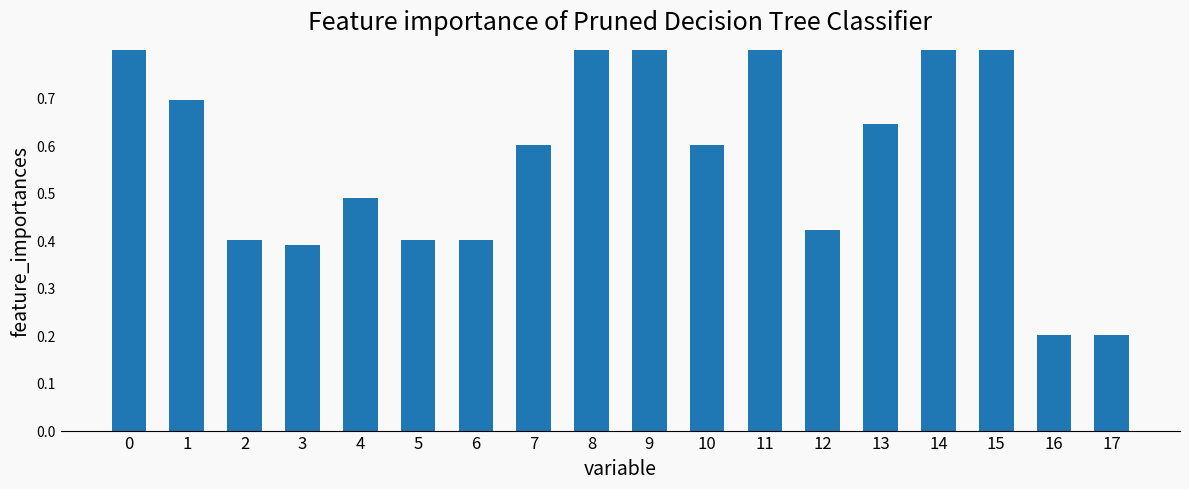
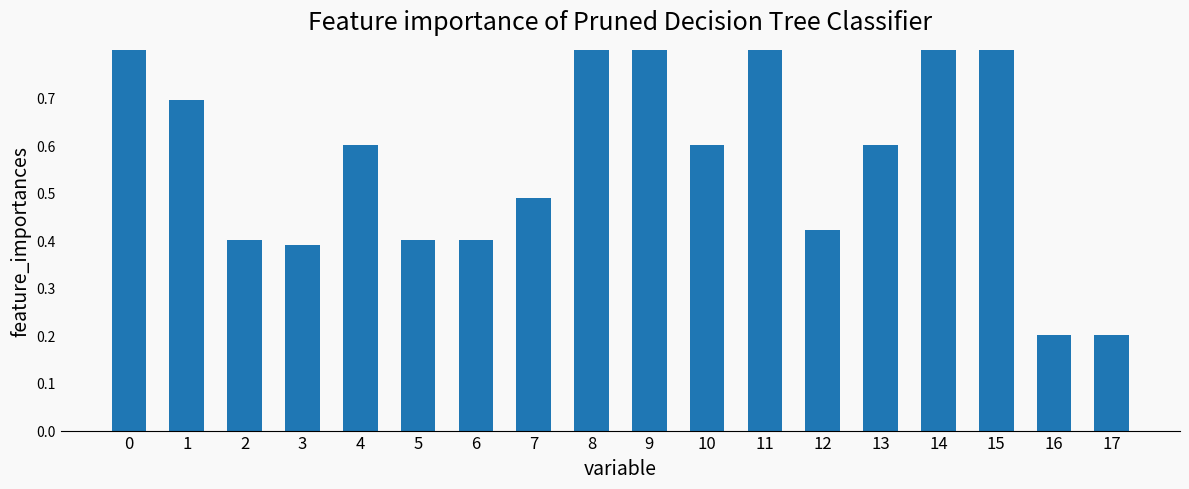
  {
    "0": 0.80,
    "1": 0.69,
    "2": 0.40,
    "3": 0.39,
-   "4": 0.49,
+   "4": 0.60,
    "5": 0.40,
    "6": 0.40,
-   "7": 0.60,
+   "7": 0.49,
    "9": 0.80,
    "10": 0.60,
    "11": 0.80,
    "12": 0.42,
-   "13": 0.64,
+   "13": 0.60,
    "16": 0.20,
    "17": 0.20
  }
